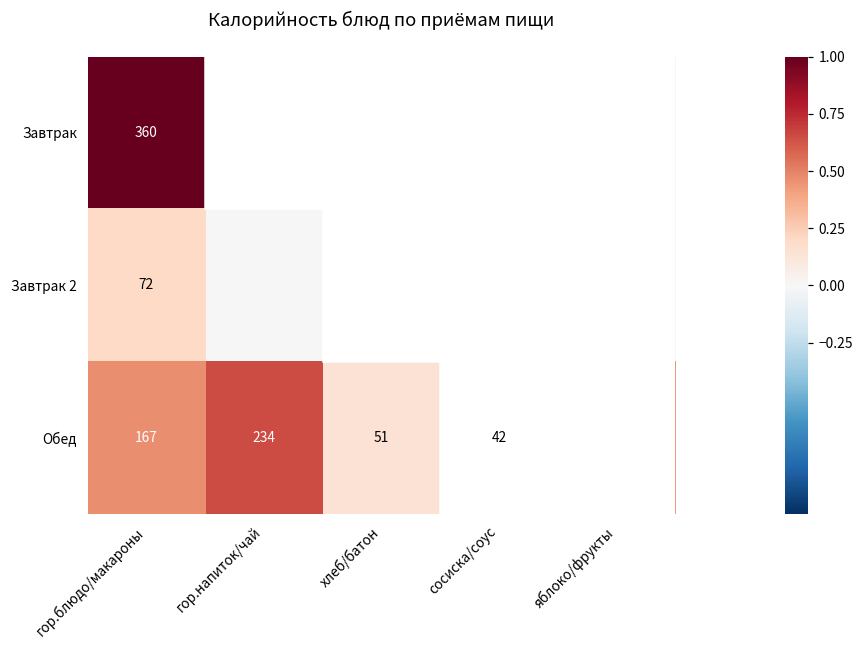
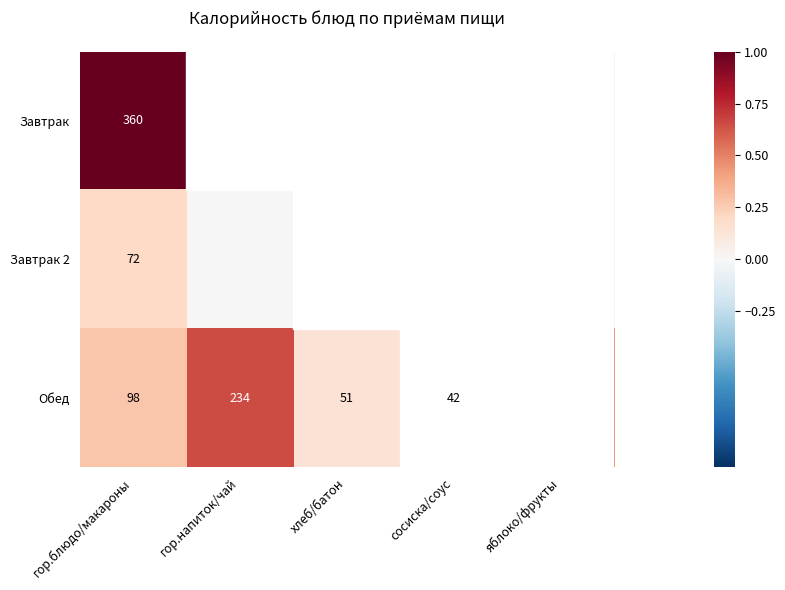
  {
    "Завтрак": {
      "гор.блюдо/макароны": 360
    },
    "Завтрак 2": {
      "гор.блюдо/макароны": 72
    },
    "Обед": {
-     "гор.блюдо/макароны": 167,
+     "гор.блюдо/макароны": 98,
      "гор.напиток/чай": 234,
      "хлеб/батон": 51
    }
  }
